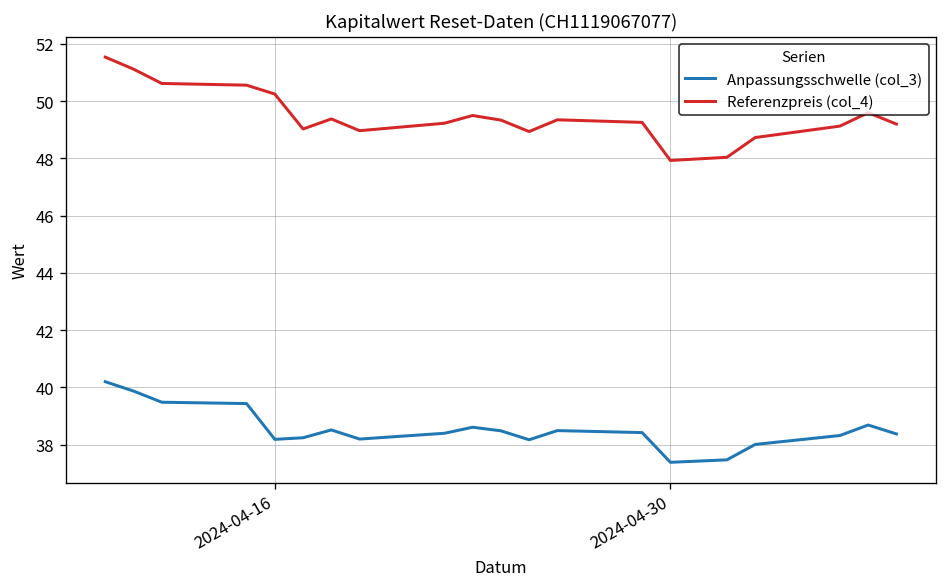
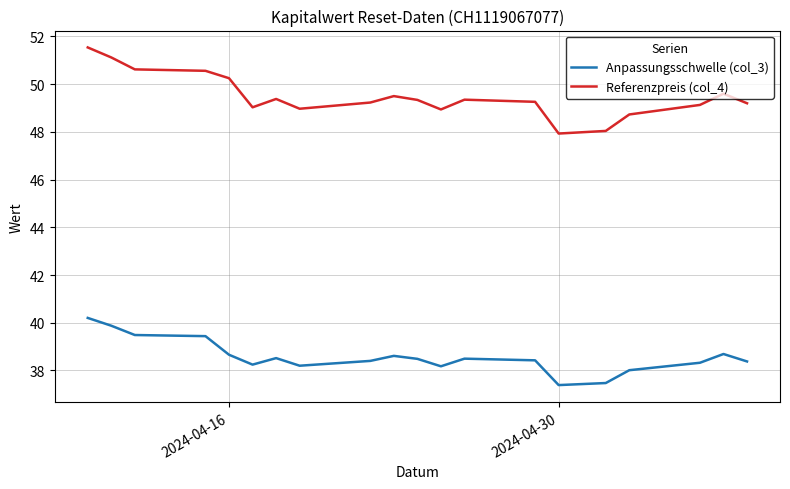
  {
    "Anpassungsschwelle (col_3)": {
-     "2024-04-16": 38.2,
+     "2024-04-16": 38.7,
      "2024-04-30": 37.4
    },
    "Referenzpreis (col_4)": {
      "2024-04-16": 50.3,
      "2024-04-30": 47.9
    }
  }
